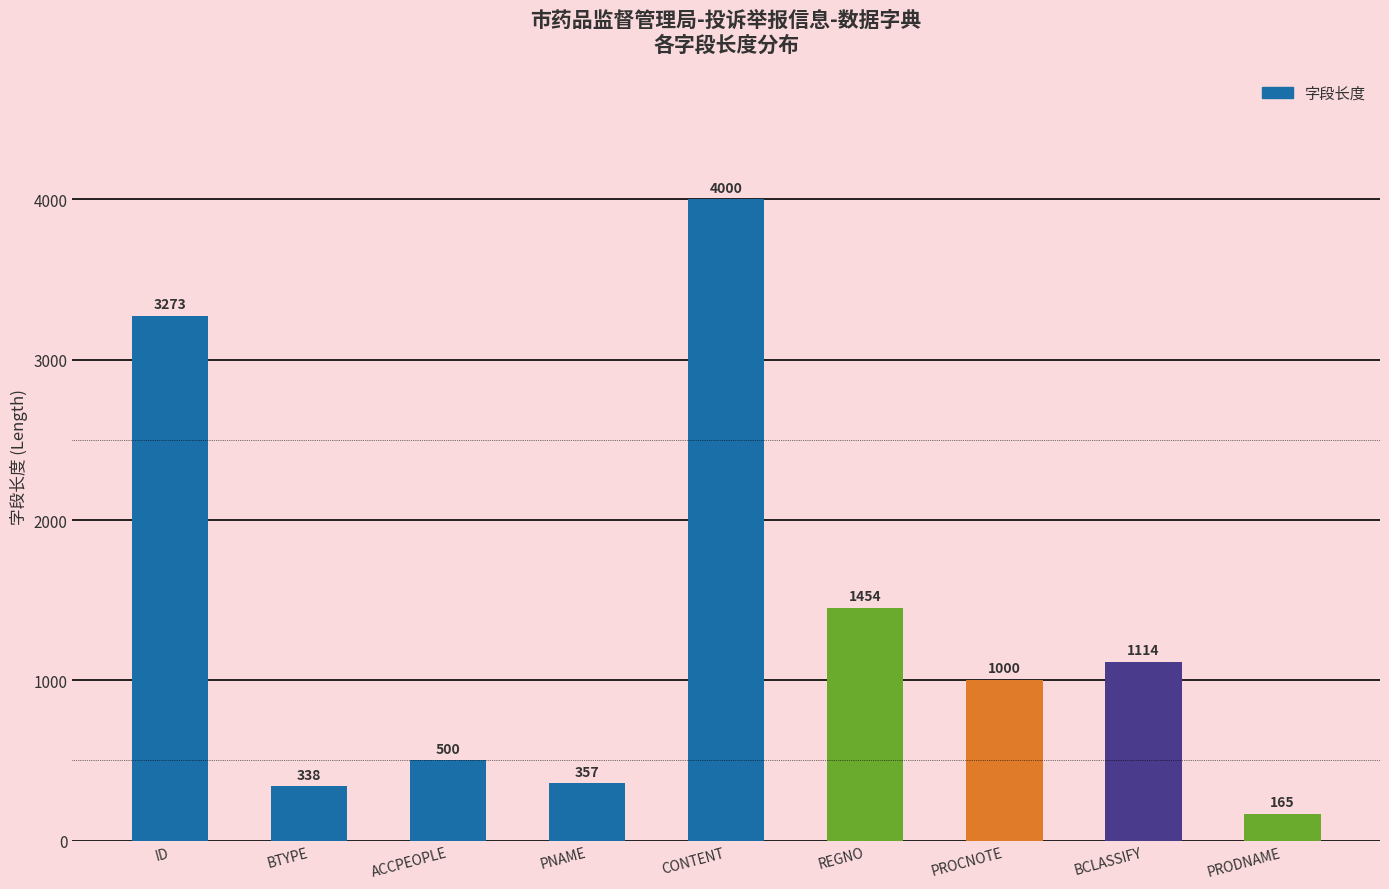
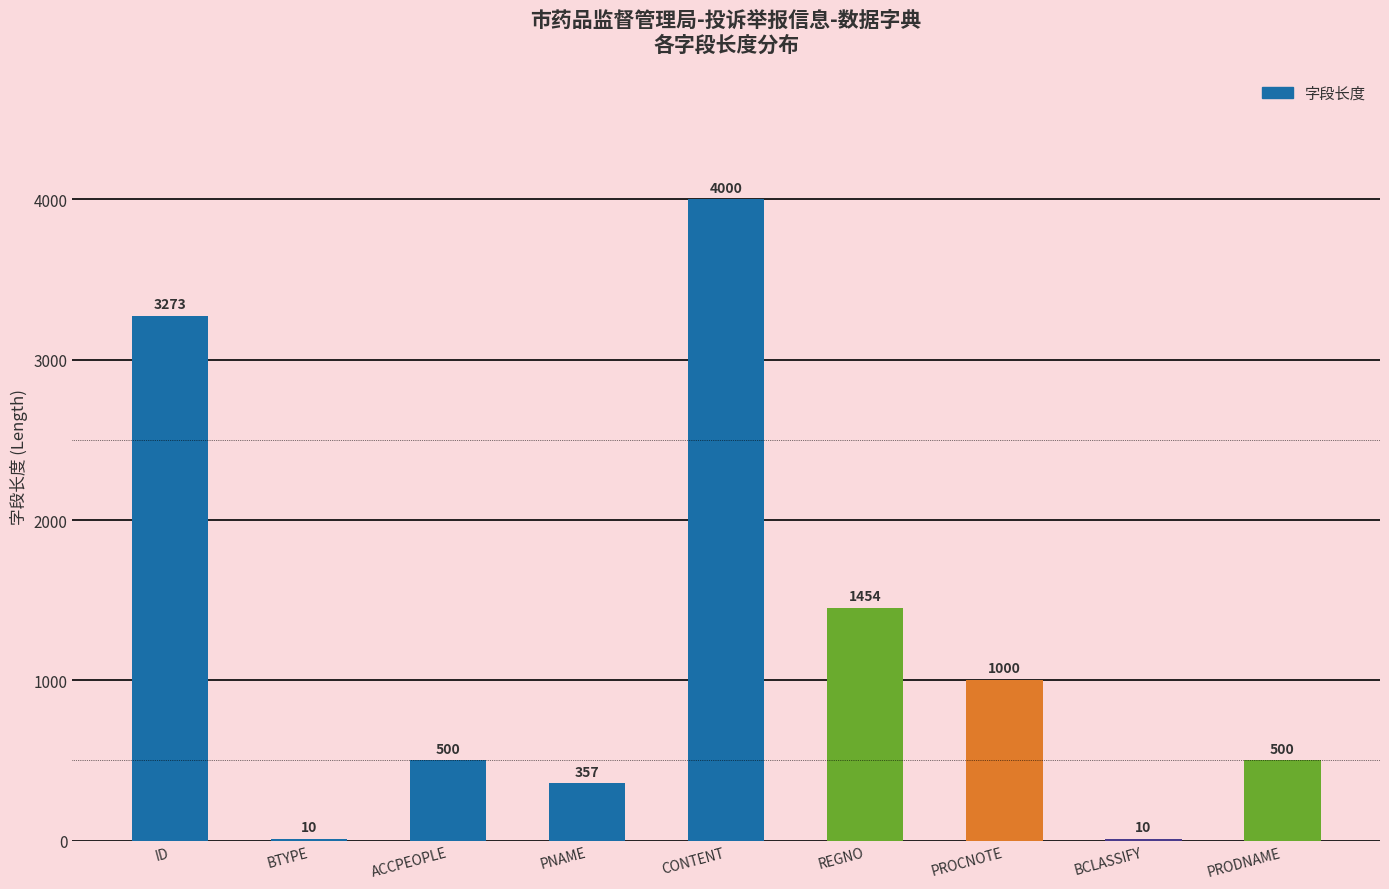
  {
    "ID": 3273,
-   "BTYPE": 338,
+   "BTYPE": 10,
    "ACCPEOPLE": 500,
    "PNAME": 357,
    "CONTENT": 4000,
    "REGNO": 1454,
    "PROCNOTE": 1000,
-   "BCLASSIFY": 1114,
-   "PRODNAME": 165
+   "BCLASSIFY": 10,
+   "PRODNAME": 500
  }
